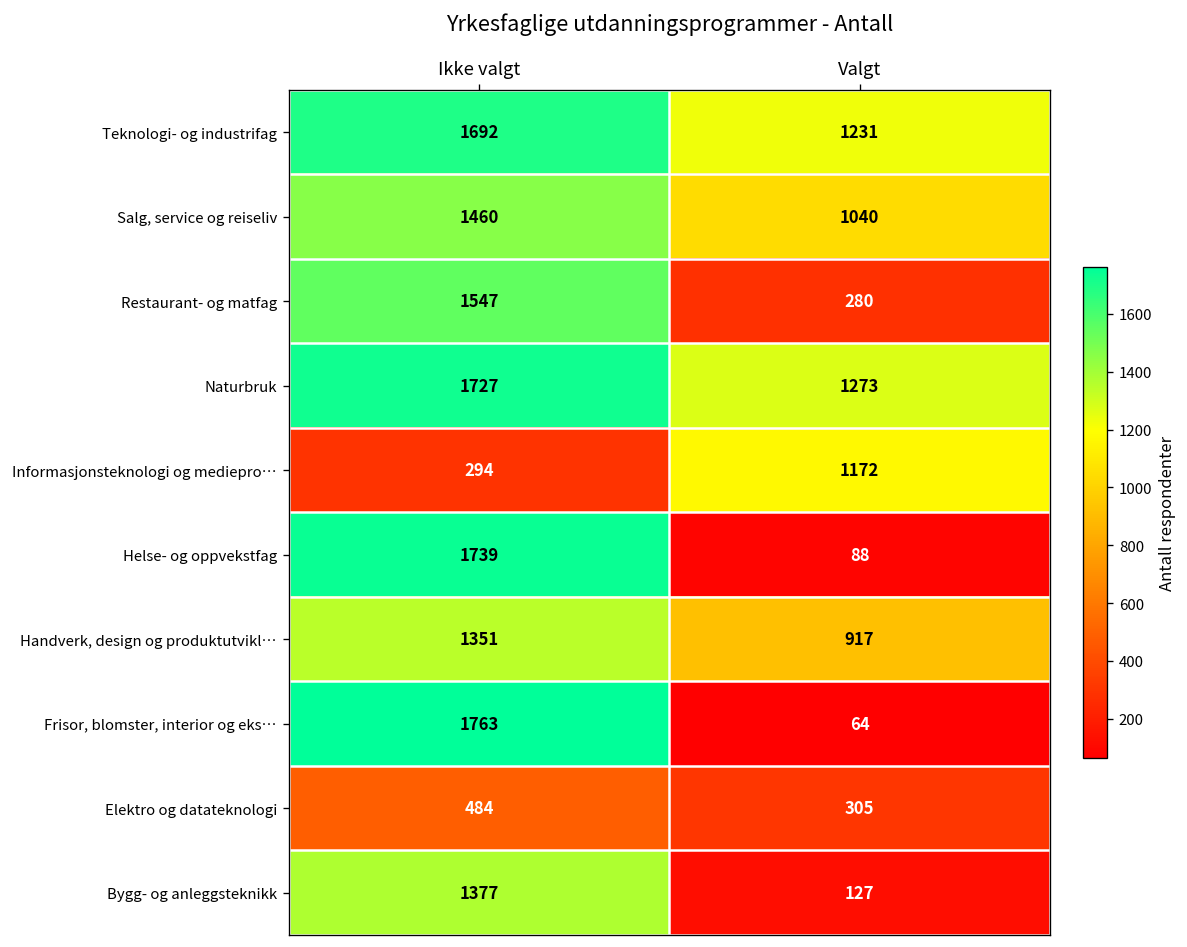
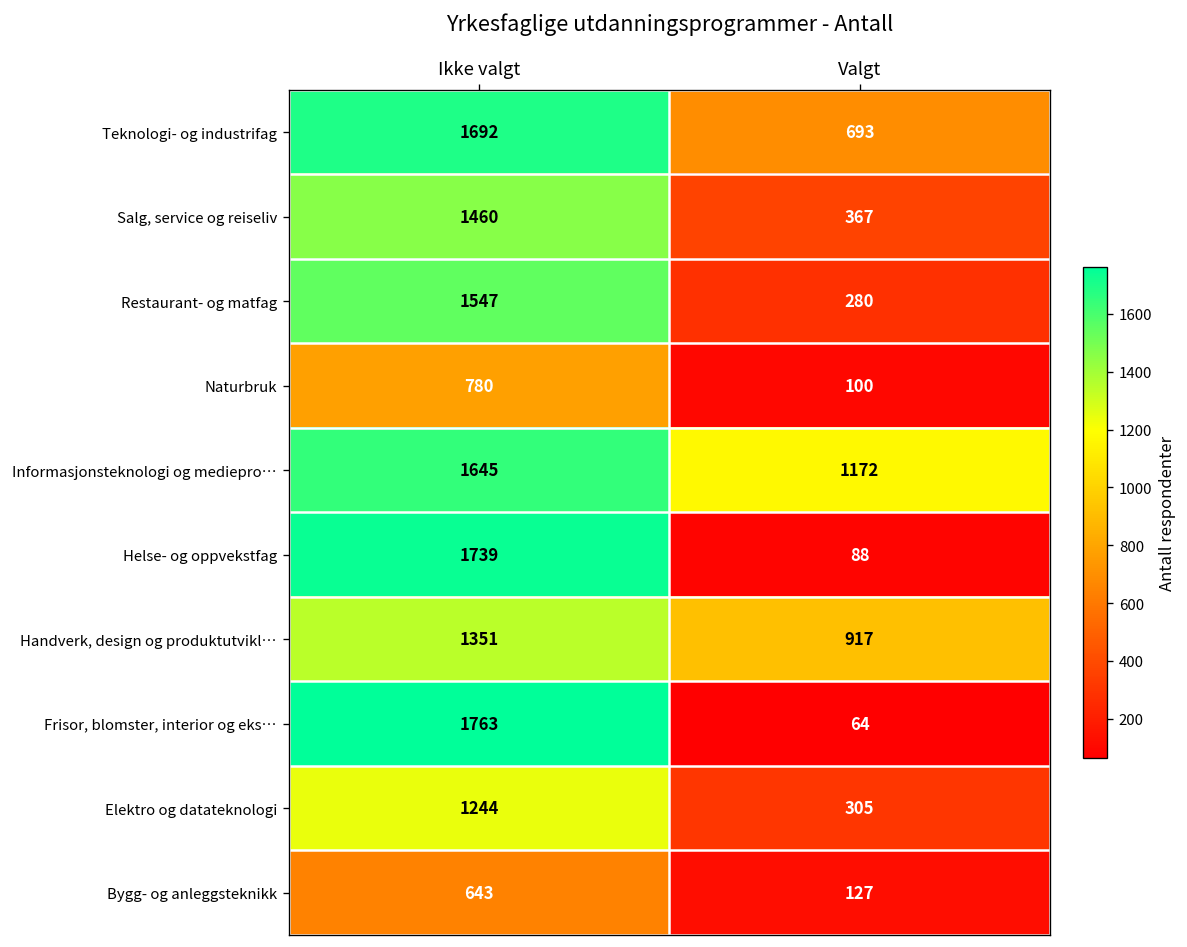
  {
    "Teknologi- og industrifag": {
      "Ikke valgt": 1692,
-     "Valgt": 1231
+     "Valgt": 693
    },
    "Salg, service og reiseliv": {
      "Ikke valgt": 1460,
-     "Valgt": 1040
+     "Valgt": 367
    },
    "Restaurant- og matfag": {
      "Ikke valgt": 1547,
      "Valgt": 280
    },
    "Naturbruk": {
-     "Ikke valgt": 1727,
-     "Valgt": 1273
+     "Ikke valgt": 780,
+     "Valgt": 100
    },
    "Informasjonsteknologi og mediepro…": {
-     "Ikke valgt": 294,
+     "Ikke valgt": 1645,
      "Valgt": 1172
    },
    "Helse- og oppvekstfag": {
      "Ikke valgt": 1739,
      "Valgt": 88
    },
    "Handverk, design og produktutvikl…": {
      "Ikke valgt": 1351,
      "Valgt": 917
    },
    "Frisor, blomster, interior og eks…": {
      "Ikke valgt": 1763,
      "Valgt": 64
    },
    "Elektro og datateknologi": {
-     "Ikke valgt": 484,
+     "Ikke valgt": 1244,
      "Valgt": 305
    },
    "Bygg- og anleggsteknikk": {
-     "Ikke valgt": 1377,
+     "Ikke valgt": 643,
      "Valgt": 127
    }
  }
